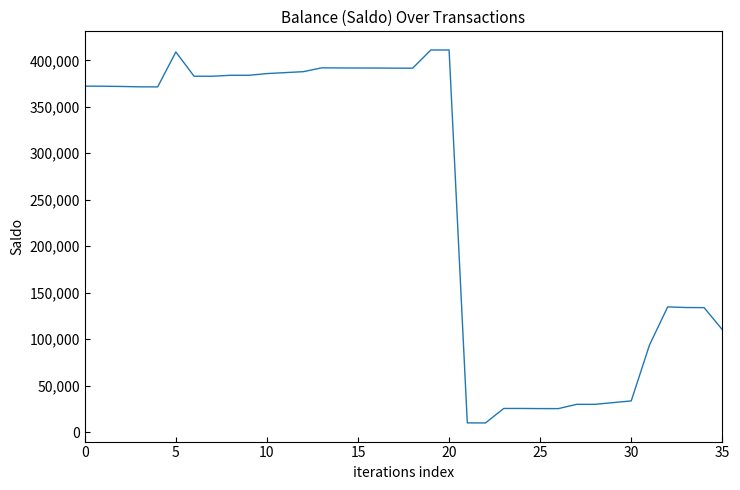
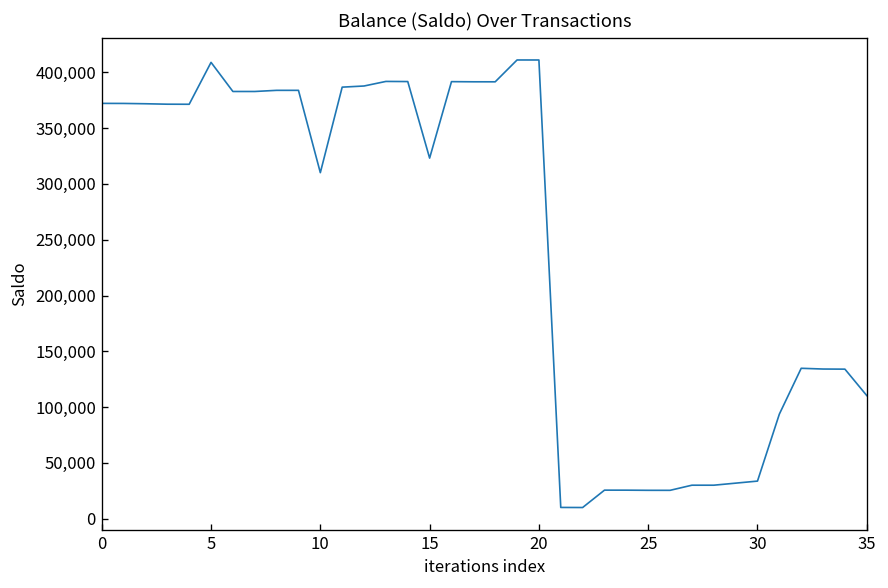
  {
    "0": "370,000",
    "5": "410,000",
-   "10": "390,000",
-   "15": "390,000",
+   "10": "310,000",
+   "15": "320,000",
    "20": "410,000",
    "25": "30,000",
    "30": "30,000",
    "35": "110,000"
  }
